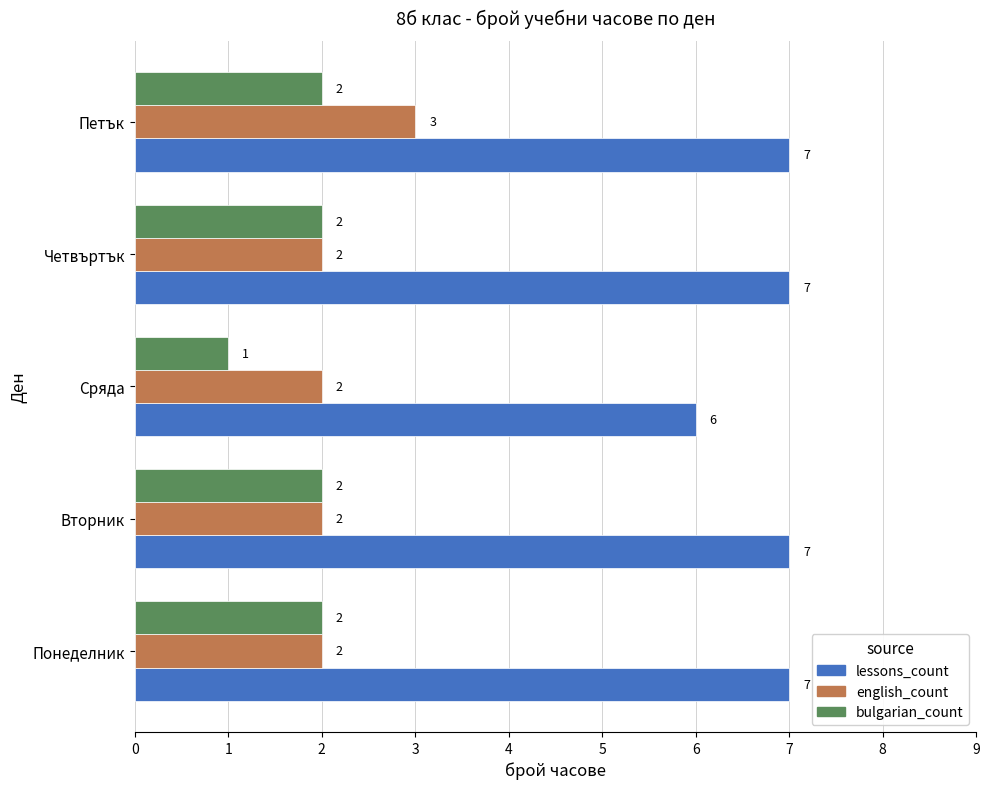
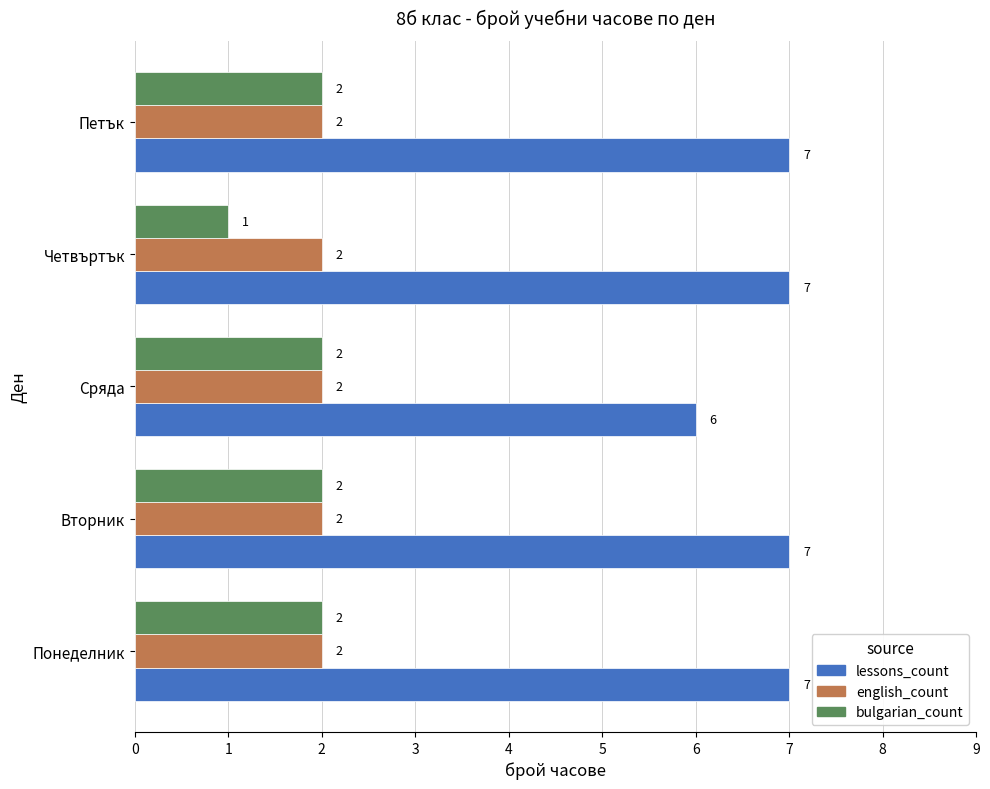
  {
    "lessons_count": {
      "Петък": 7,
      "Четвъртък": 7,
      "Сряда": 6,
      "Вторник": 7,
      "Понеделник": 7
    },
    "english_count": {
-     "Петък": 3,
+     "Петък": 2,
      "Четвъртък": 2,
      "Сряда": 2,
      "Вторник": 2,
      "Понеделник": 2
    },
    "bulgarian_count": {
      "Петък": 2,
-     "Четвъртък": 2,
-     "Сряда": 1,
+     "Четвъртък": 1,
+     "Сряда": 2,
      "Вторник": 2,
      "Понеделник": 2
    }
  }
